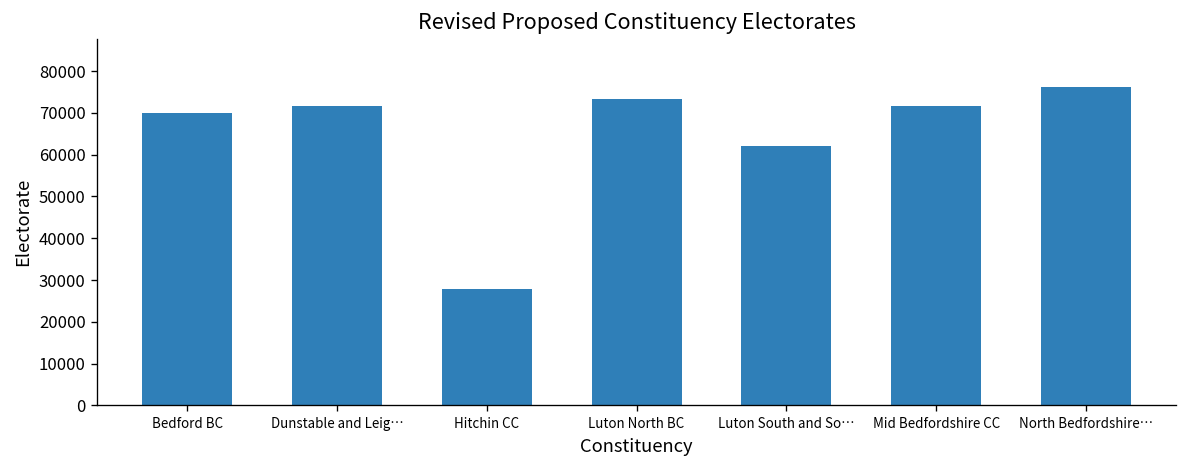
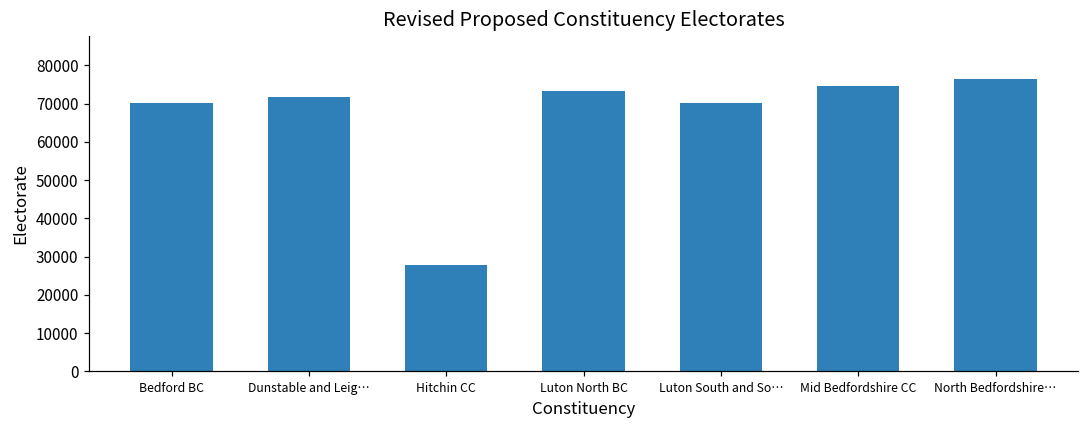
  {
    "Bedford BC": 70000,
    "Dunstable and Leig…": 72000,
    "Hitchin CC": 28000,
    "Luton North BC": 73000,
-   "Luton South and So…": 62000,
-   "Mid Bedfordshire CC": 72000,
+   "Luton South and So…": 70000,
+   "Mid Bedfordshire CC": 75000,
    "North Bedfordshire…": 76000
  }
